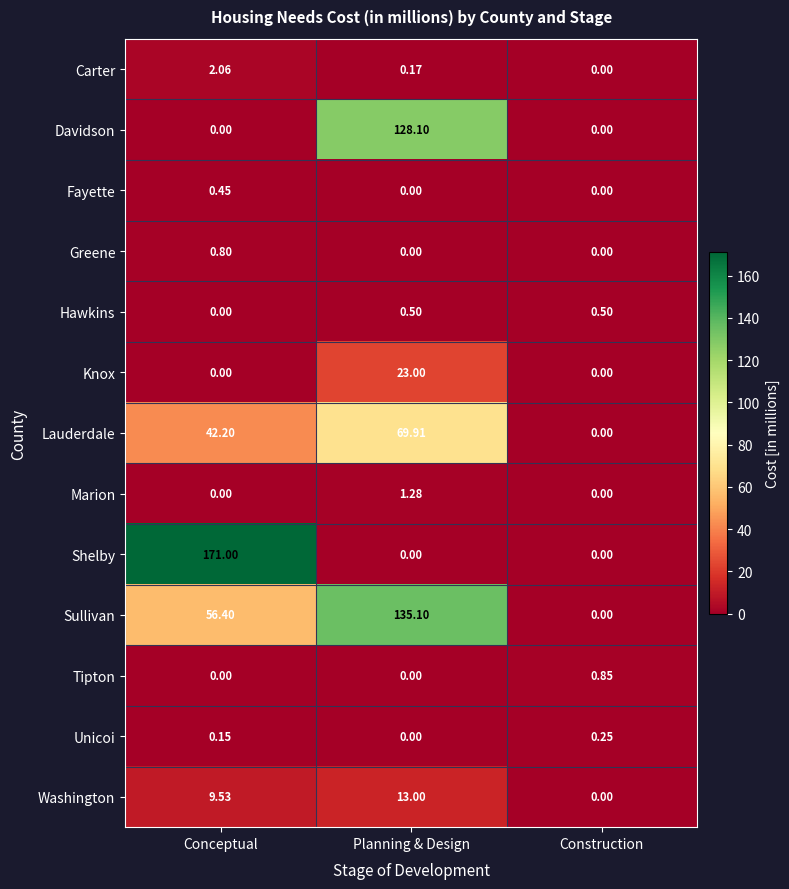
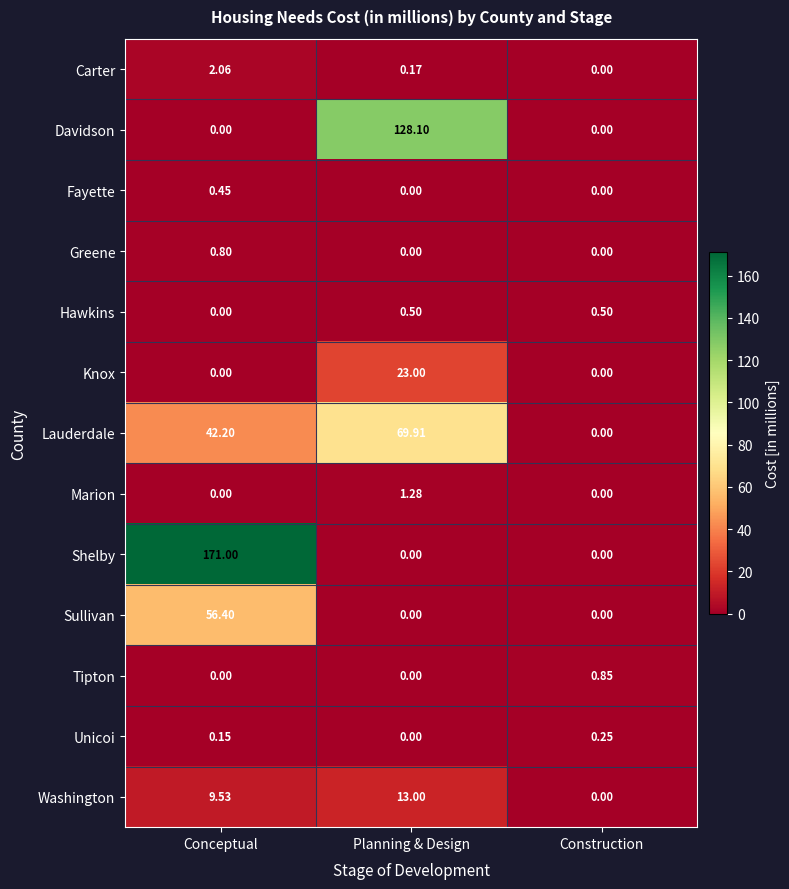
  {
    "Carter": {
      "Conceptual": 2.06,
      "Planning & Design": 0.17,
      "Construction": 0.00
    },
    "Davidson": {
      "Conceptual": 0.00,
      "Planning & Design": 128.10,
      "Construction": 0.00
    },
    "Fayette": {
      "Conceptual": 0.45,
      "Planning & Design": 0.00,
      "Construction": 0.00
    },
    "Greene": {
      "Conceptual": 0.80,
      "Planning & Design": 0.00,
      "Construction": 0.00
    },
    "Hawkins": {
      "Conceptual": 0.00,
      "Planning & Design": 0.50,
      "Construction": 0.50
    },
    "Knox": {
      "Conceptual": 0.00,
      "Planning & Design": 23.00,
      "Construction": 0.00
    },
    "Lauderdale": {
      "Conceptual": 42.20,
      "Planning & Design": 69.91,
      "Construction": 0.00
    },
    "Marion": {
      "Conceptual": 0.00,
      "Planning & Design": 1.28,
      "Construction": 0.00
    },
    "Shelby": {
      "Conceptual": 171.00,
      "Planning & Design": 0.00,
      "Construction": 0.00
    },
    "Sullivan": {
      "Conceptual": 56.40,
-     "Planning & Design": 135.10,
+     "Planning & Design": 0.00,
      "Construction": 0.00
    },
    "Tipton": {
      "Conceptual": 0.00,
      "Planning & Design": 0.00,
      "Construction": 0.85
    },
    "Unicoi": {
      "Conceptual": 0.15,
      "Planning & Design": 0.00,
      "Construction": 0.25
    },
    "Washington": {
      "Conceptual": 9.53,
      "Planning & Design": 13.00,
      "Construction": 0.00
    }
  }
